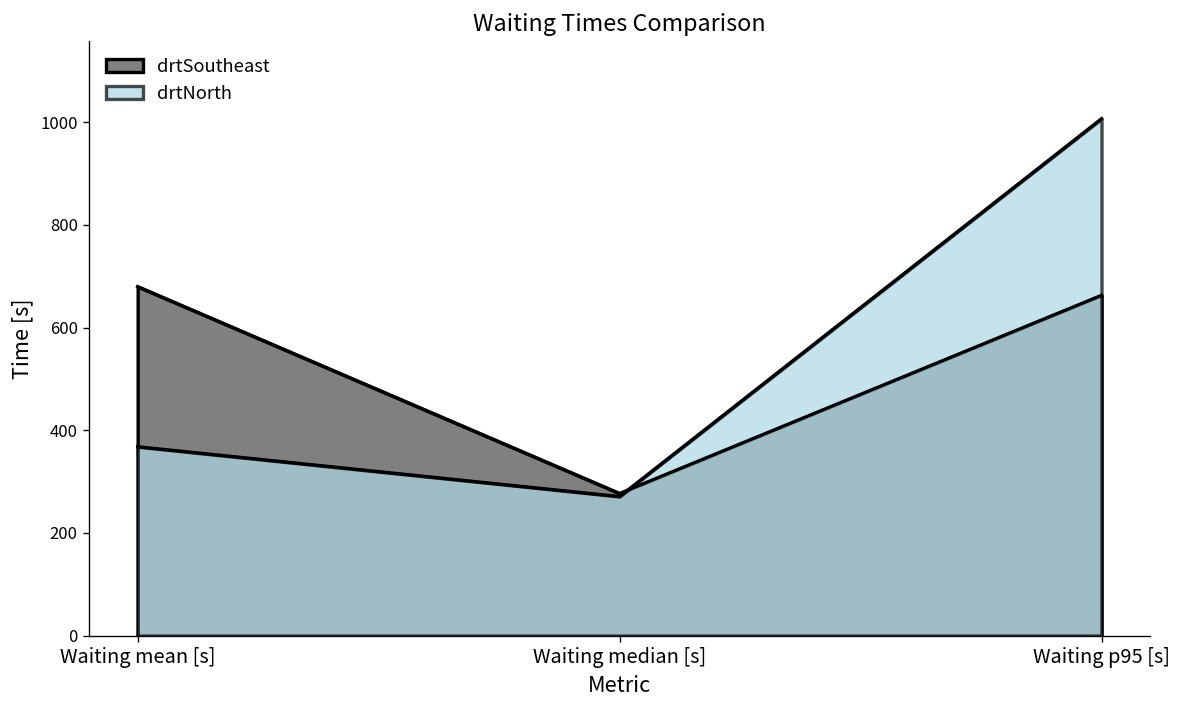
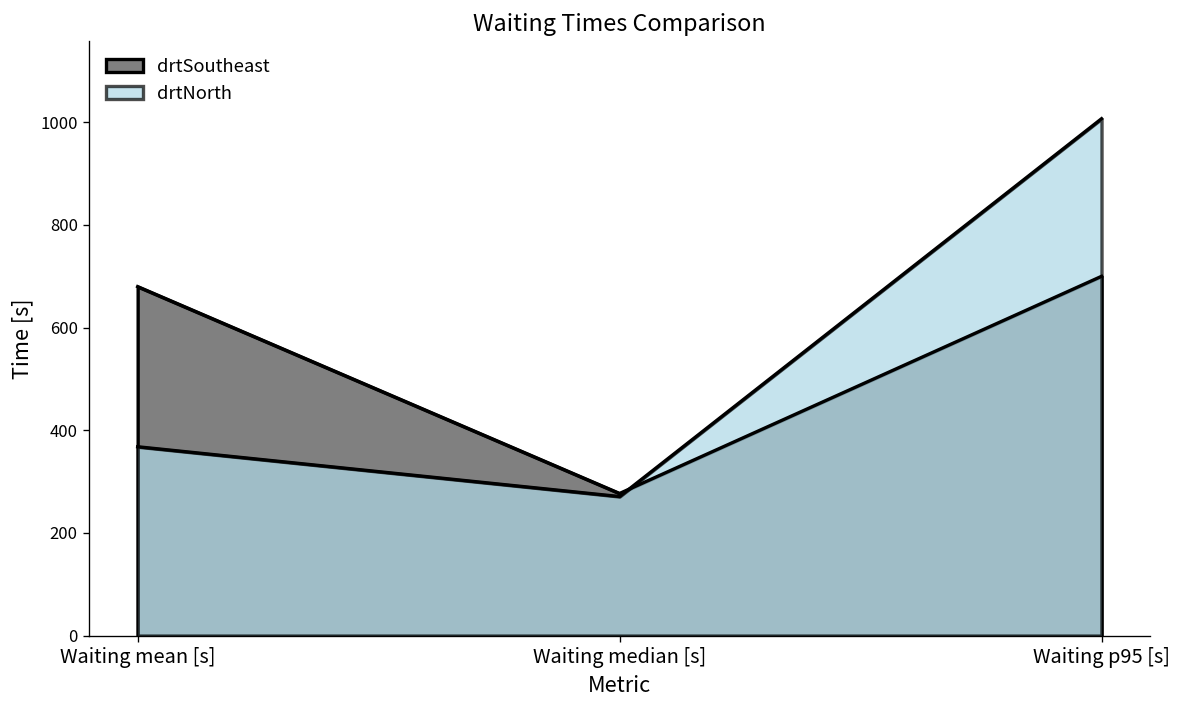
  {
    "drtSoutheast": {
      "Waiting mean [s]": 680,
      "Waiting median [s]": 280,
-     "Waiting p95 [s]": 660
+     "Waiting p95 [s]": 700
    },
    "drtNorth": {
      "Waiting mean [s]": 370,
      "Waiting median [s]": 270,
      "Waiting p95 [s]": 1010
    }
  }
